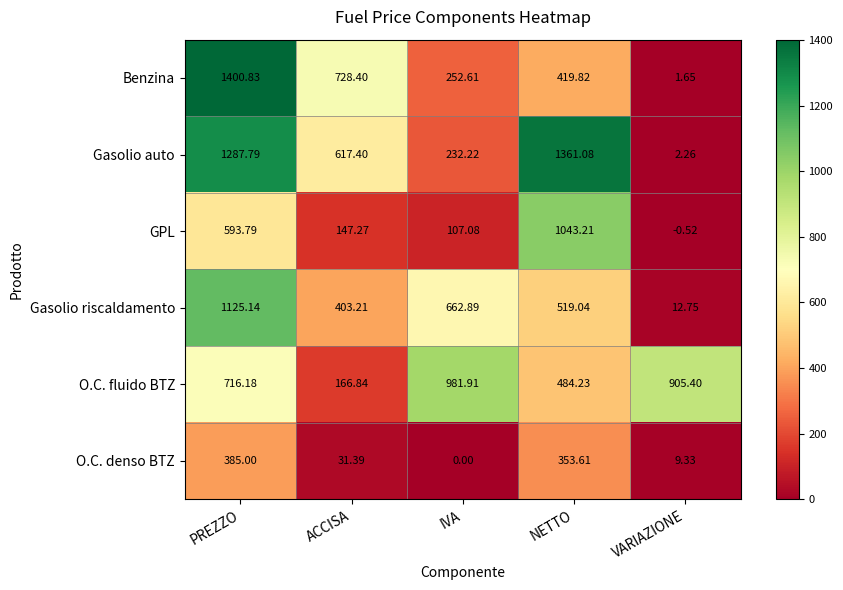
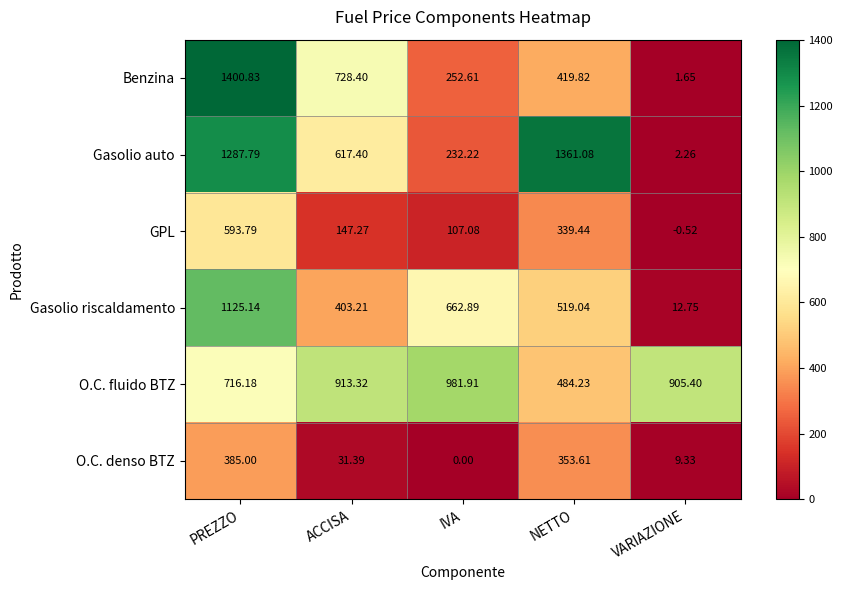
  {
    "Benzina": {
      "PREZZO": 1400.83,
      "ACCISA": 728.40,
      "IVA": 252.61,
      "NETTO": 419.82,
      "VARIAZIONE": 1.65
    },
    "Gasolio auto": {
      "PREZZO": 1287.79,
      "ACCISA": 617.40,
      "IVA": 232.22,
      "NETTO": 1361.08,
      "VARIAZIONE": 2.26
    },
    "GPL": {
      "PREZZO": 593.79,
      "ACCISA": 147.27,
      "IVA": 107.08,
-     "NETTO": 1043.21,
+     "NETTO": 339.44,
      "VARIAZIONE": -0.52
    },
    "Gasolio riscaldamento": {
      "PREZZO": 1125.14,
      "ACCISA": 403.21,
      "IVA": 662.89,
      "NETTO": 519.04,
      "VARIAZIONE": 12.75
    },
    "O.C. fluido BTZ": {
      "PREZZO": 716.18,
-     "ACCISA": 166.84,
+     "ACCISA": 913.32,
      "IVA": 981.91,
      "NETTO": 484.23,
      "VARIAZIONE": 905.40
    },
    "O.C. denso BTZ": {
      "PREZZO": 385.00,
      "ACCISA": 31.39,
      "IVA": 0.00,
      "NETTO": 353.61,
      "VARIAZIONE": 9.33
    }
  }
